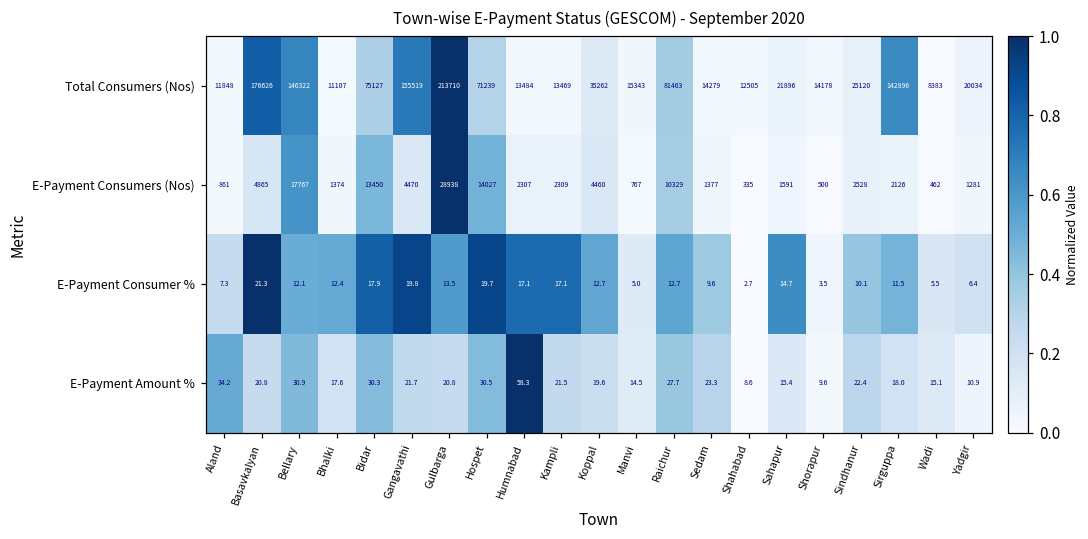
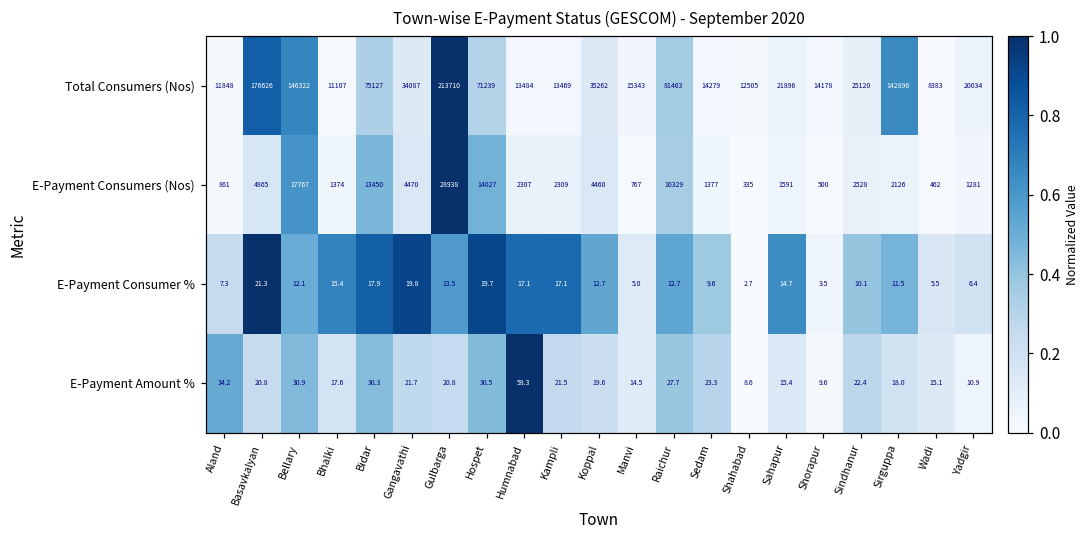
  {
    "Total Consumers (Nos)": {
      "Aland": 11848,
      "Basavkalyan": 176626,
      "Bellary": 146322,
      "Bhalki": 11107,
      "Bidar": 75127,
-     "Gangavathi": 155519,
+     "Gangavathi": 34087,
      "Gulbarga": 213710,
      "Hospet": 71239,
      "Humnabad": 13484,
      "Kampli": 13469,
      "Koppal": 35262,
      "Manvi": 15343,
      "Raichur": 81463,
      "Sedam": 14279,
      "Shahabad": 12505,
      "Sahapur": 21896,
      "Shorapur": 14178,
      "Sindhanur": 25120,
      "Sirguppa": 142896,
      "Wadi": 8383,
      "Yadgir": 20034
    },
    "E-Payment Consumers (Nos)": {
      "Aland": 861,
      "Basavkalyan": 4865,
      "Bellary": 17767,
      "Bhalki": 1374,
      "Bidar": 13450,
      "Gangavathi": 4470,
      "Gulbarga": 28938,
      "Hospet": 14027,
      "Humnabad": 2307,
      "Kampli": 2309,
      "Koppal": 4460,
      "Manvi": 767,
      "Raichur": 10329,
      "Sedam": 1377,
      "Shahabad": 335,
      "Sahapur": 1591,
      "Shorapur": 500,
      "Sindhanur": 2528,
      "Sirguppa": 2126,
      "Wadi": 462,
      "Yadgir": 1281
    },
    "E-Payment Consumer %": {
      "Aland": 7.3,
      "Basavkalyan": 21.3,
      "Bellary": 12.1,
-     "Bhalki": 12.4,
+     "Bhalki": 15.4,
      "Bidar": 17.9,
      "Gangavathi": 19.8,
      "Gulbarga": 13.5,
      "Hospet": 19.7,
      "Humnabad": 17.1,
      "Kampli": 17.1,
      "Koppal": 12.7,
      "Manvi": 5.0,
      "Raichur": 12.7,
      "Sedam": 9.6,
      "Shahabad": 2.7,
      "Sahapur": 14.7,
      "Shorapur": 3.5,
      "Sindhanur": 10.1,
      "Sirguppa": 11.5,
      "Wadi": 5.5,
      "Yadgir": 6.4
    },
    "E-Payment Amount %": {
      "Aland": 34.2,
      "Basavkalyan": 20.8,
      "Bellary": 30.9,
      "Bhalki": 17.6,
      "Bidar": 30.3,
      "Gangavathi": 21.7,
      "Gulbarga": 20.8,
      "Hospet": 30.5,
      "Humnabad": 58.3,
      "Kampli": 21.5,
      "Koppal": 19.6,
      "Manvi": 14.5,
      "Raichur": 27.7,
      "Sedam": 23.3,
      "Shahabad": 8.6,
      "Sahapur": 15.4,
      "Shorapur": 9.6,
      "Sindhanur": 22.4,
      "Sirguppa": 18.0,
      "Wadi": 15.1,
      "Yadgir": 10.9
    }
  }
